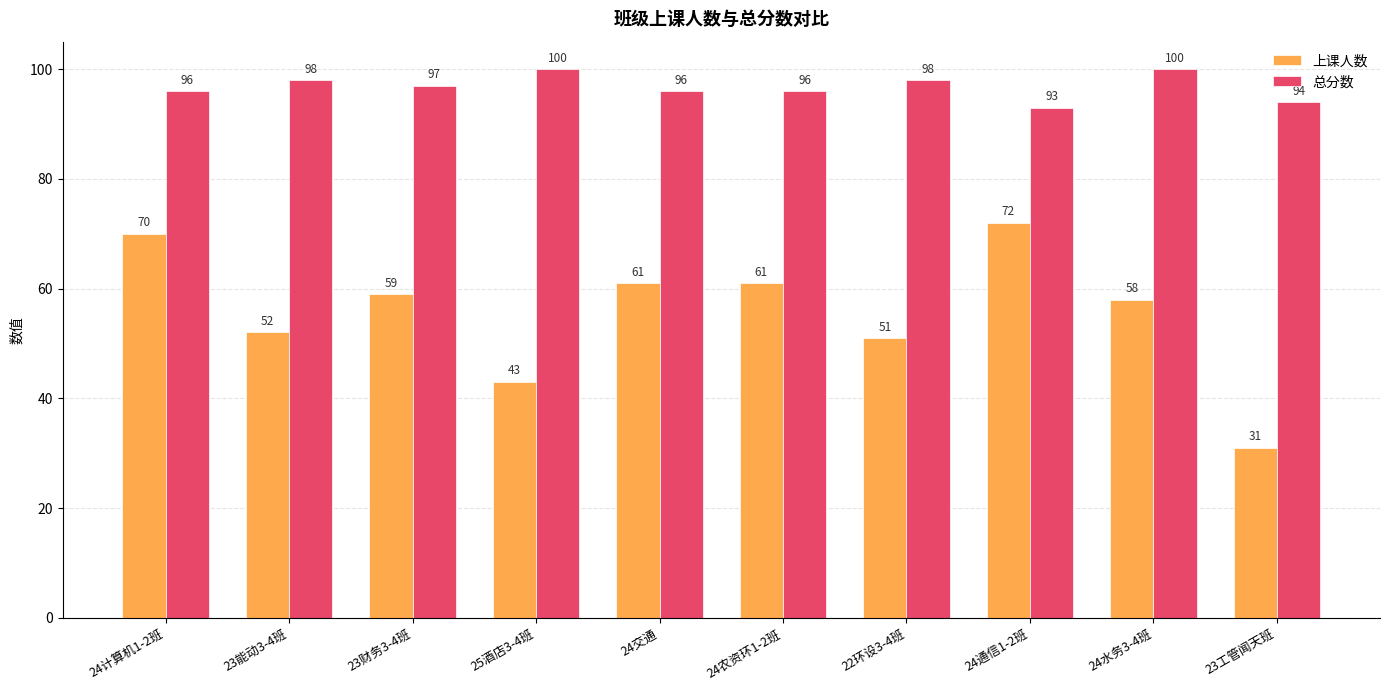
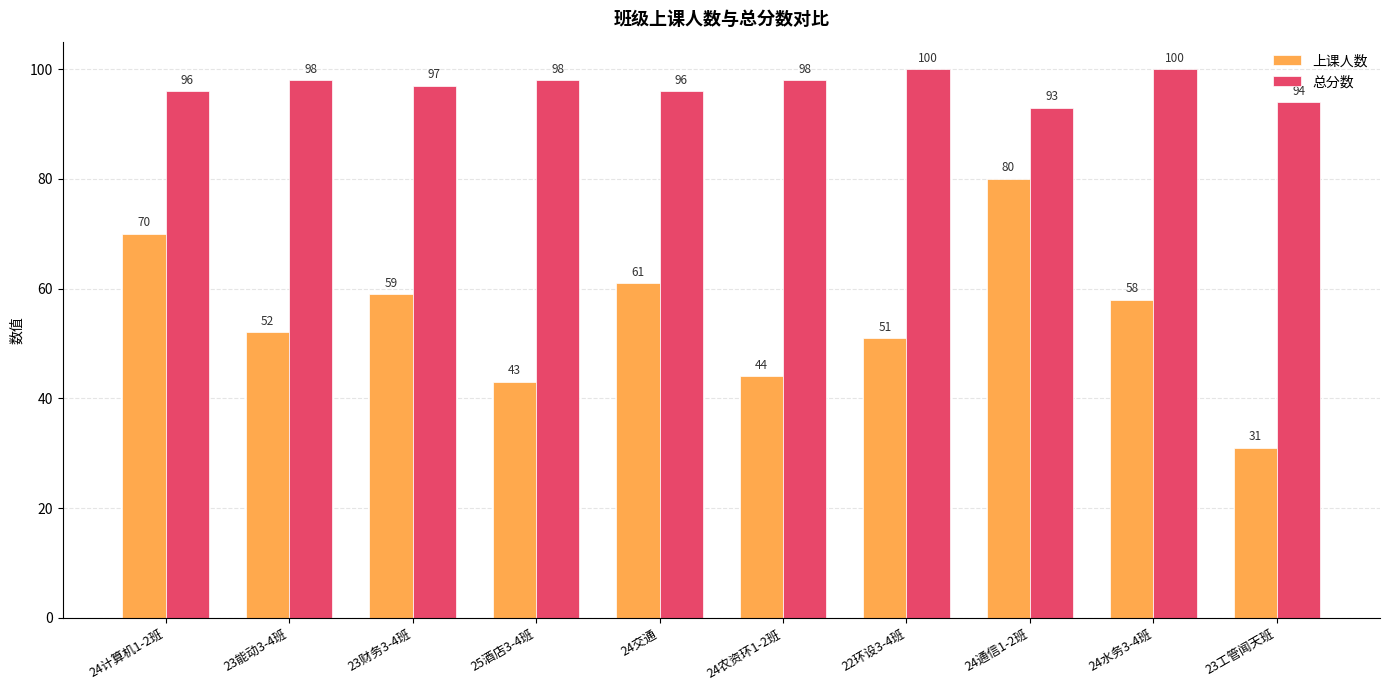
  {
    "上课人数": {
      "24计算机1-2班": 70,
      "23能动3-4班": 52,
      "23财务3-4班": 59,
      "25酒店3-4班": 43,
      "24交通": 61,
-     "24农资环1-2班": 61,
+     "24农资环1-2班": 44,
      "22环设3-4班": 51,
-     "24通信1-2班": 72,
+     "24通信1-2班": 80,
      "24水务3-4班": 58,
      "23工管闻天班": 31
    },
    "总分数": {
      "24计算机1-2班": 96,
      "23能动3-4班": 98,
      "23财务3-4班": 97,
-     "25酒店3-4班": 100,
+     "25酒店3-4班": 98,
      "24交通": 96,
-     "24农资环1-2班": 96,
-     "22环设3-4班": 98,
+     "24农资环1-2班": 98,
+     "22环设3-4班": 100,
      "24通信1-2班": 93,
      "24水务3-4班": 100,
      "23工管闻天班": 94
    }
  }
